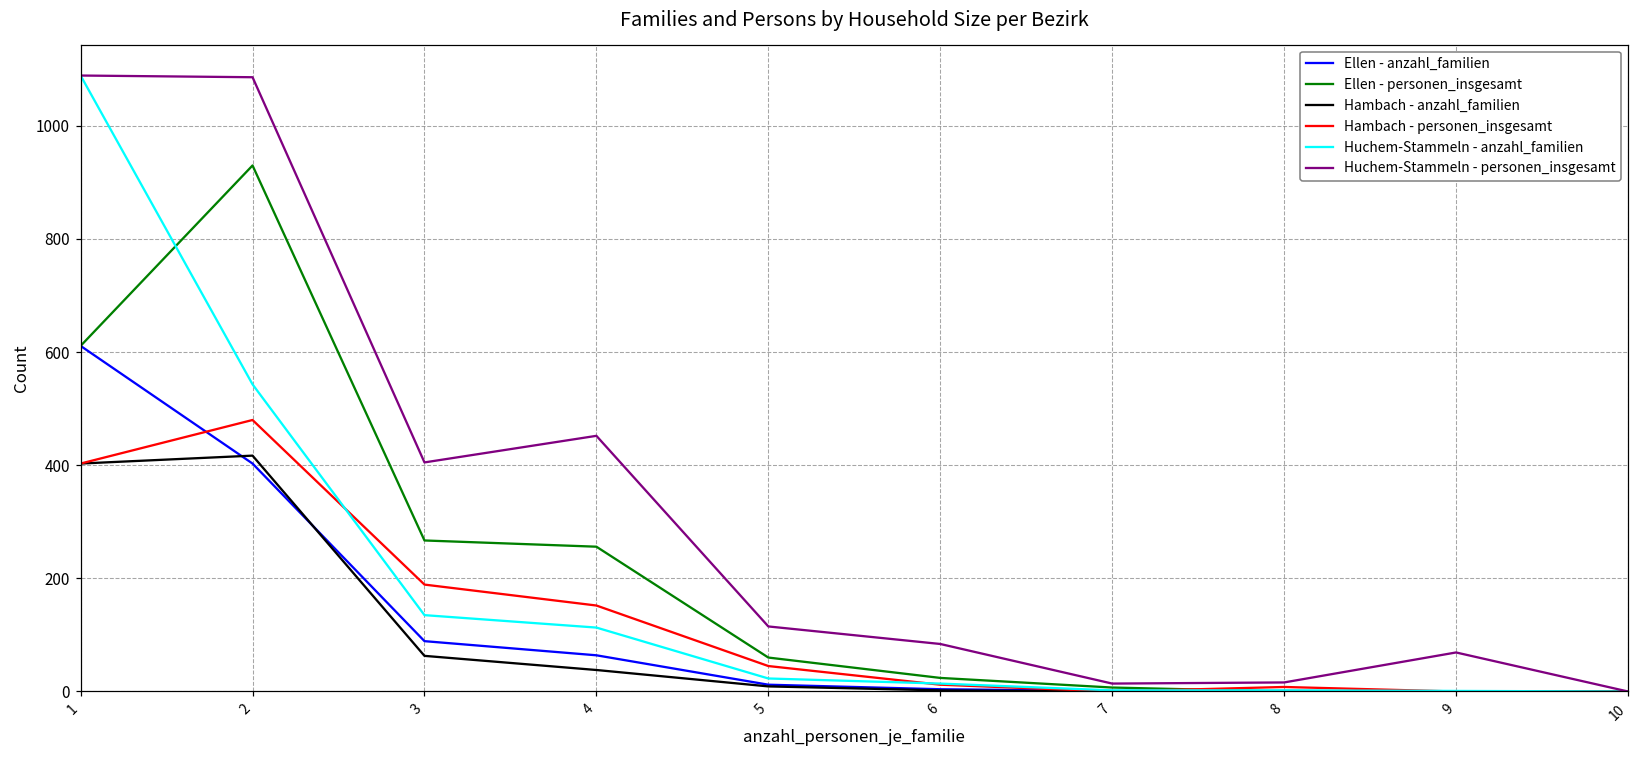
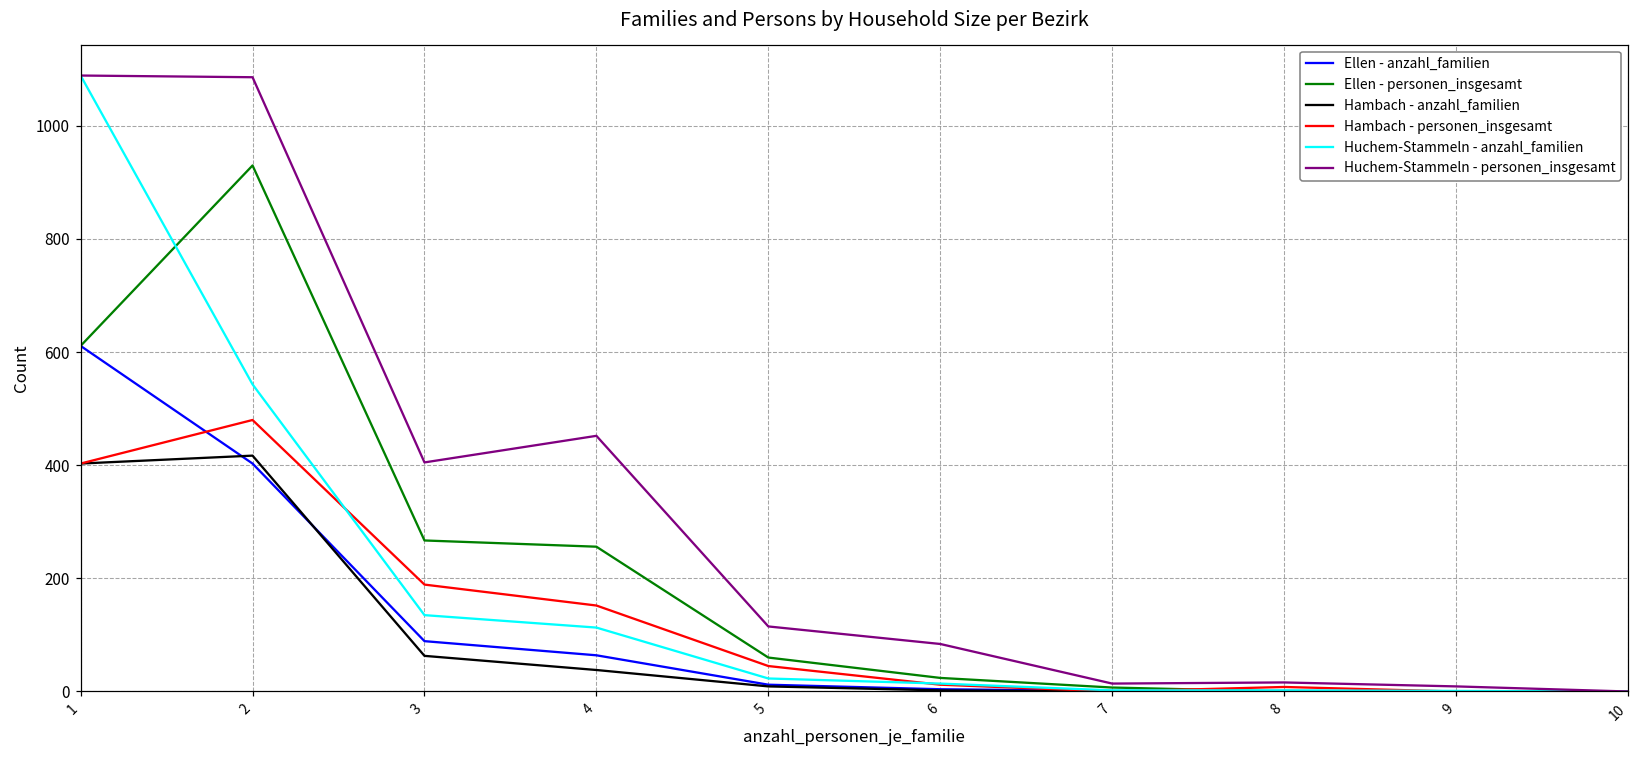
  {
    "Ellen - anzahl_familien": {
      "2": 400,
      "3": 90,
      "4": 60
    },
    "Ellen - personen_insgesamt": {
      "2": 930,
      "3": 270,
      "4": 260,
      "5": 60,
      "6": 20,
      "7": 10
    },
    "Hambach - anzahl_familien": {
      "2": 420,
      "3": 60,
      "4": 40
    },
    "Hambach - personen_insgesamt": {
      "2": 480,
      "3": 190,
      "4": 150,
      "5": 50,
      "8": 10
    },
    "Huchem-Stammeln - anzahl_familien": {
      "2": 540,
      "3": 140,
      "4": 110,
      "5": 20
    },
    "Huchem-Stammeln - personen_insgesamt": {
      "2": 1090,
      "3": 410,
      "4": 450,
      "5": 120,
      "6": 80,
      "7": 10,
      "8": 20,
-     "9": 70
+     "9": 10
    }
  }
